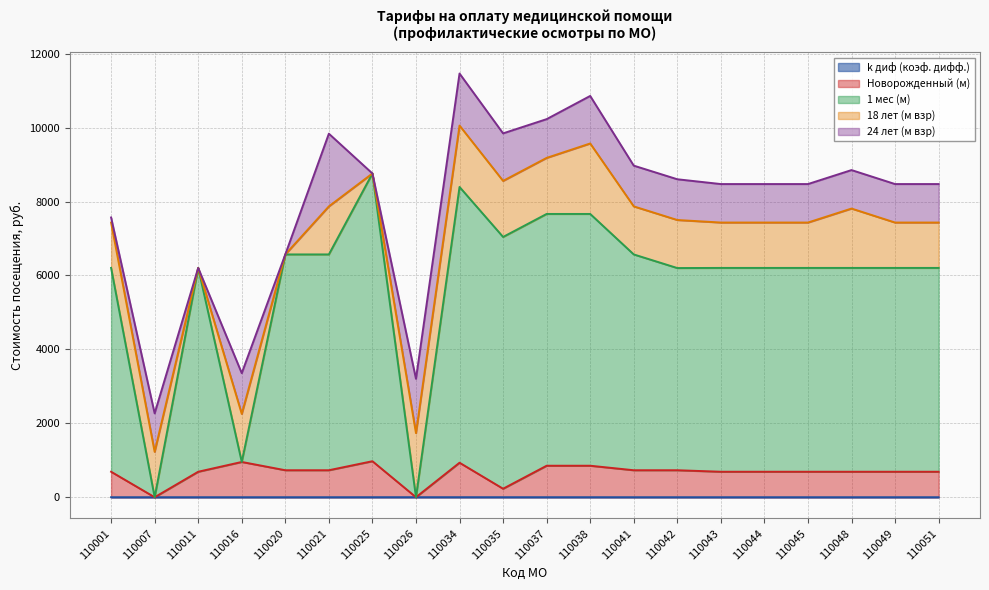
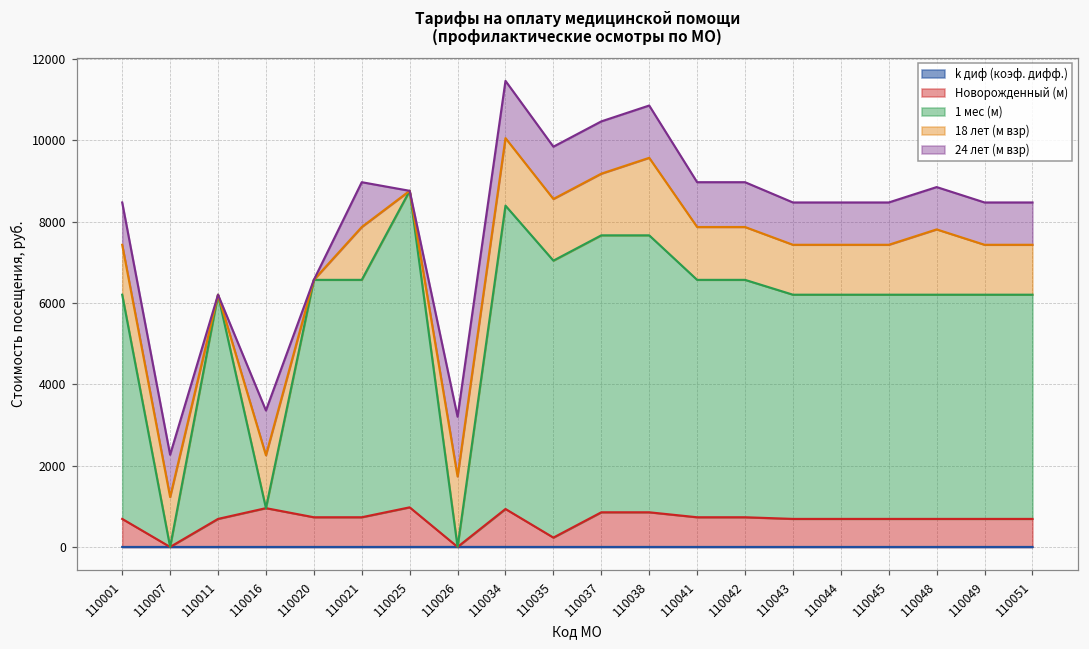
  {
    "k диф (коэф. дифф.)": {
      "110001": 0,
      "110011": 0,
      "110016": 0,
      "110020": 0,
      "110021": 0,
      "110025": 0,
      "110034": 0,
      "110035": 0,
      "110037": 0,
      "110038": 0,
      "110041": 0,
      "110042": 0,
      "110043": 0,
      "110044": 0,
      "110045": 0,
      "110048": 0,
      "110049": 0,
      "110051": 0
    },
    "Новорожденный (м)": {
      "110001": 700,
      "110011": 700,
      "110020": 700,
      "110021": 700,
      "110025": 1000,
      "110034": 900,
      "110035": 200,
      "110037": 900,
      "110038": 900,
      "110041": 700,
      "110042": 700,
      "110043": 700,
      "110044": 700,
      "110045": 700,
      "110048": 700,
      "110049": 700,
      "110051": 700
    },
    "1 мес (м)": {
      "110001": 5500,
      "110021": 5800,
      "110034": 7500,
      "110035": 6800,
      "110037": 6800,
      "110038": 6800,
      "110041": 5800,
-     "110042": 5500,
+     "110042": 5800,
      "110043": 5500,
      "110044": 5500,
      "110045": 5500,
      "110048": 5500,
      "110049": 5500,
      "110051": 5500
    },
    "18 лет (м взр)": {
      "110001": 1200,
      "110007": 1200,
      "110016": 1300,
      "110021": 1300,
      "110026": 1700,
      "110034": 1700,
      "110035": 1500,
      "110037": 1500,
      "110038": 1900,
      "110041": 1300,
      "110042": 1300,
      "110043": 1200,
      "110044": 1200,
      "110045": 1200,
      "110048": 1600,
      "110049": 1200,
      "110051": 1200
    },
    "24 лет (м взр)": {
-     "110001": 100,
+     "110001": 1000,
      "110007": 1000,
      "110016": 1100,
-     "110021": 2000,
+     "110021": 1100,
      "110026": 1500,
      "110034": 1400,
      "110035": 1300,
-     "110037": 1000,
+     "110037": 1300,
      "110038": 1300,
      "110041": 1100,
      "110042": 1100,
      "110043": 1000,
      "110044": 1000,
      "110045": 1000,
      "110048": 1000,
      "110049": 1000,
      "110051": 1000
    }
  }
